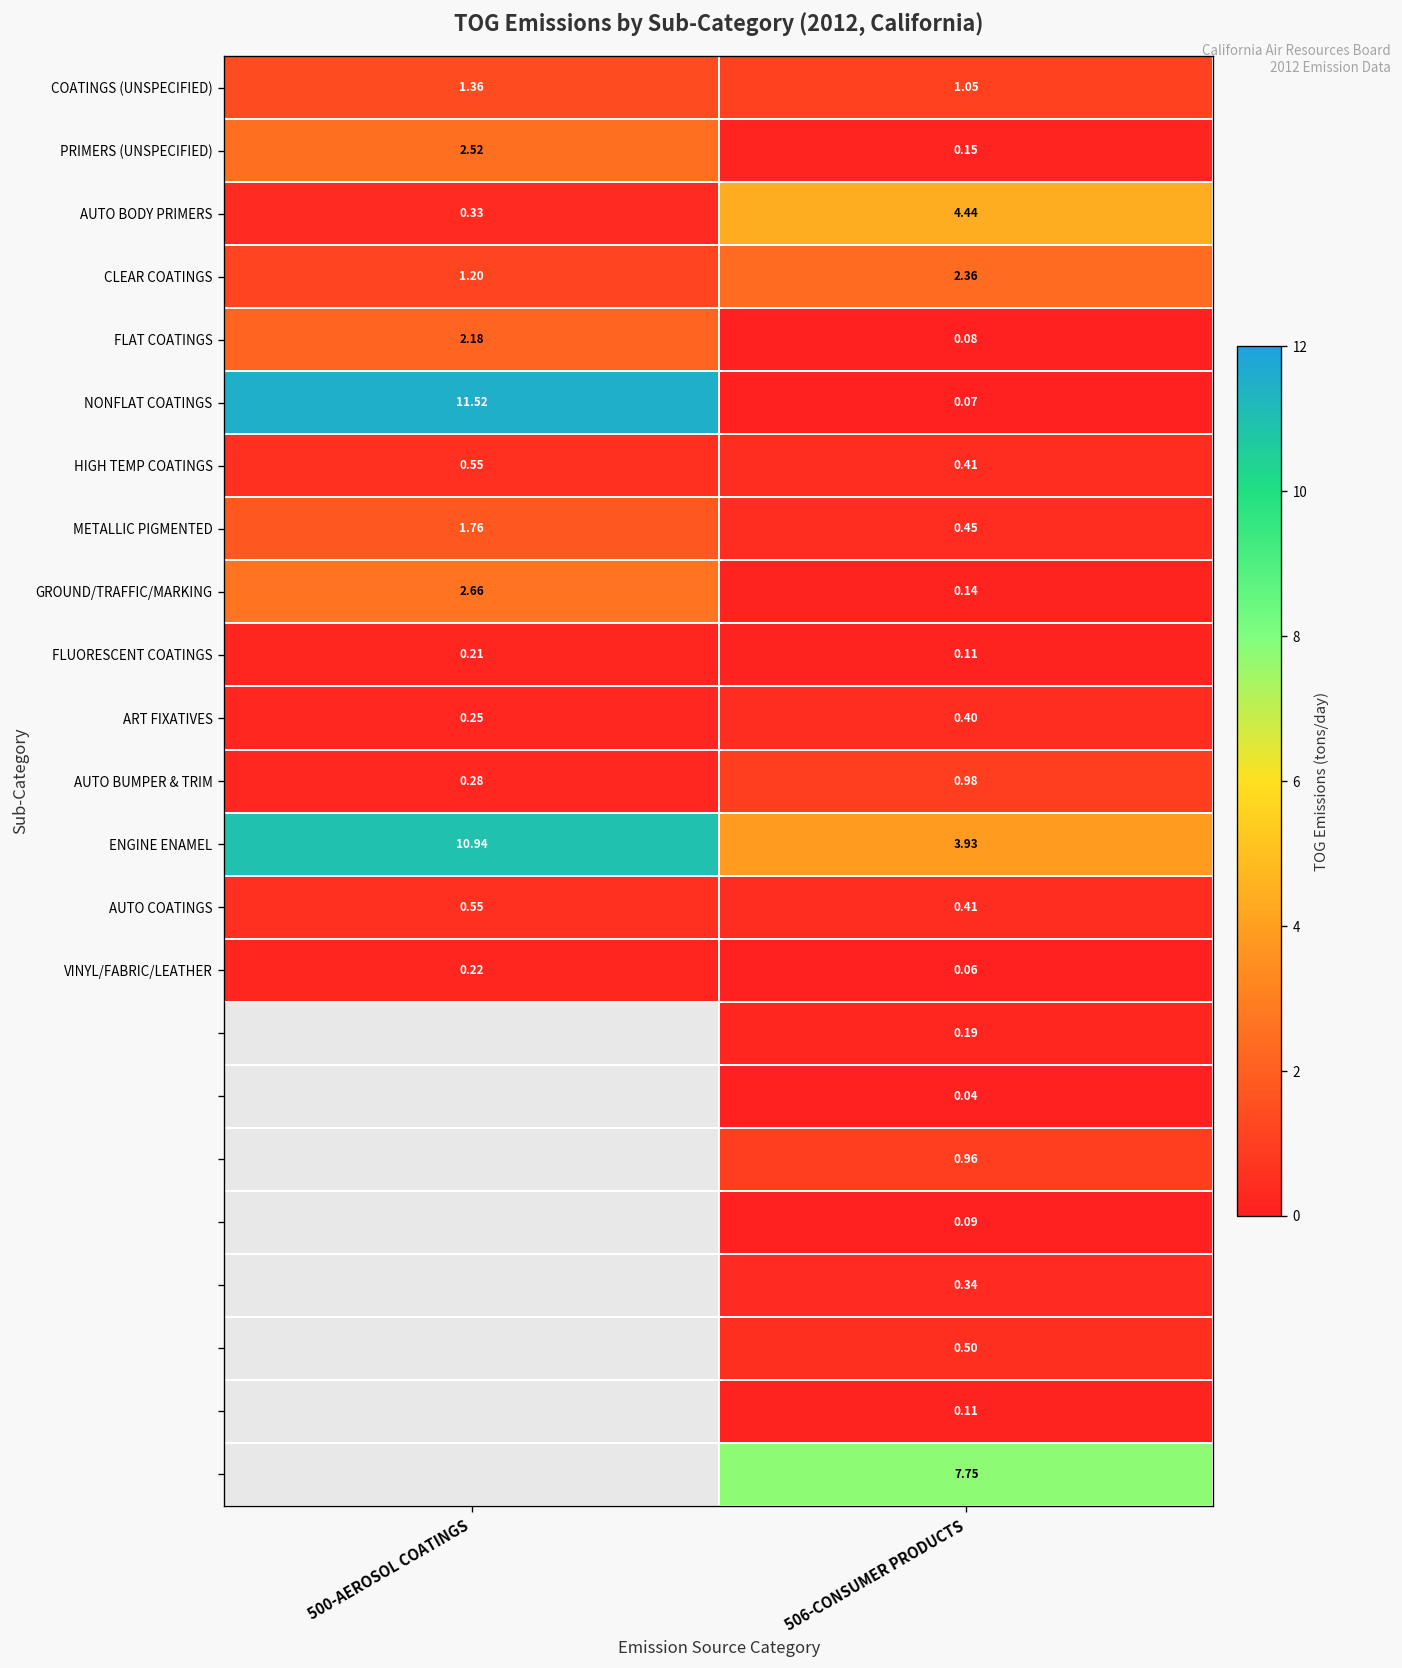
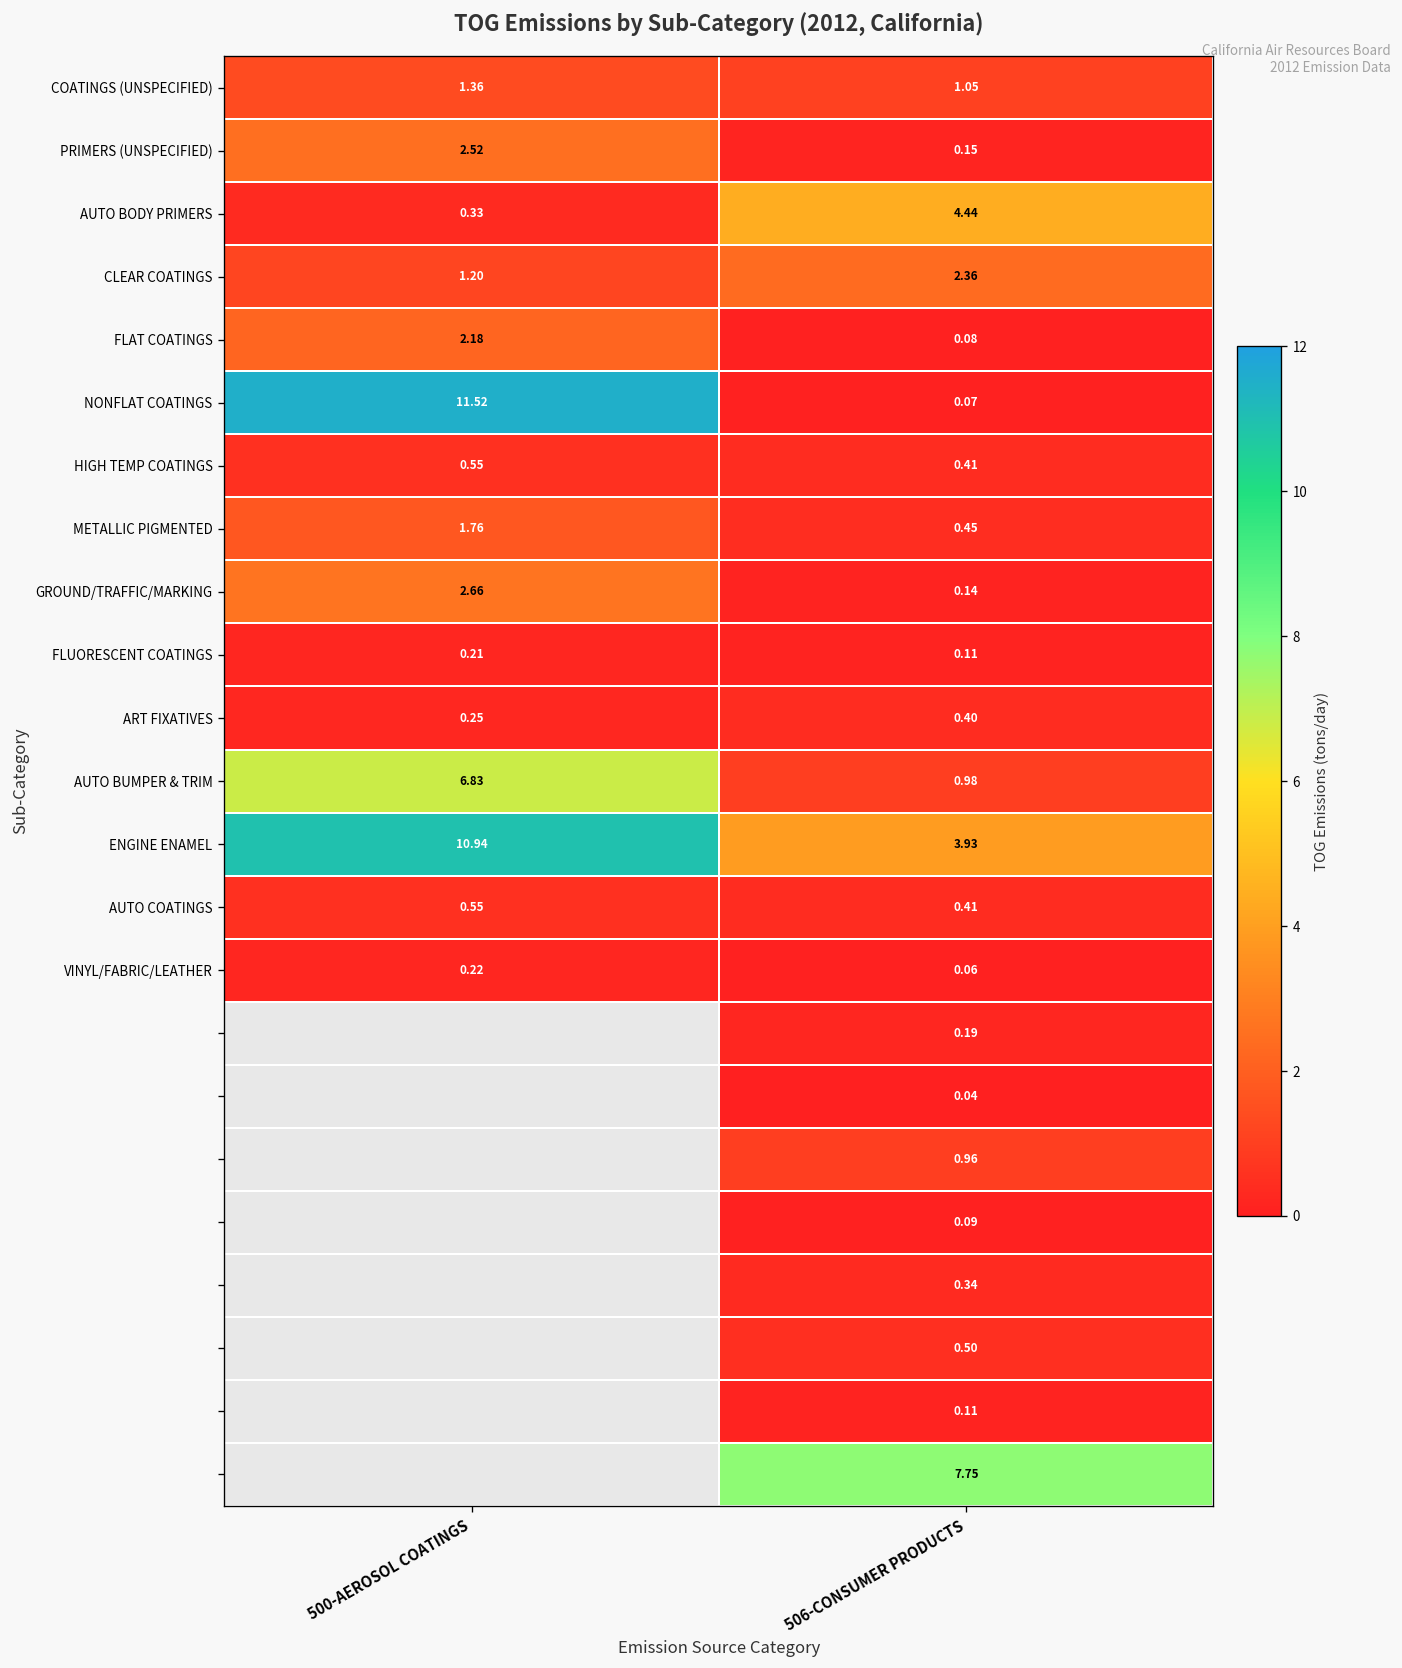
  {
    "COATINGS (UNSPECIFIED)": {
      "500-AEROSOL COATINGS": 1.36,
      "506-CONSUMER PRODUCTS": 1.05
    },
    "PRIMERS (UNSPECIFIED)": {
      "500-AEROSOL COATINGS": 2.52,
      "506-CONSUMER PRODUCTS": 0.15
    },
    "AUTO BODY PRIMERS": {
      "500-AEROSOL COATINGS": 0.33,
      "506-CONSUMER PRODUCTS": 4.44
    },
    "CLEAR COATINGS": {
      "500-AEROSOL COATINGS": 1.20,
      "506-CONSUMER PRODUCTS": 2.36
    },
    "FLAT COATINGS": {
      "500-AEROSOL COATINGS": 2.18,
      "506-CONSUMER PRODUCTS": 0.08
    },
    "NONFLAT COATINGS": {
      "500-AEROSOL COATINGS": 11.52,
      "506-CONSUMER PRODUCTS": 0.07
    },
    "HIGH TEMP COATINGS": {
      "500-AEROSOL COATINGS": 0.55,
      "506-CONSUMER PRODUCTS": 0.41
    },
    "METALLIC PIGMENTED": {
      "500-AEROSOL COATINGS": 1.76,
      "506-CONSUMER PRODUCTS": 0.45
    },
    "GROUND/TRAFFIC/MARKING": {
      "500-AEROSOL COATINGS": 2.66,
      "506-CONSUMER PRODUCTS": 0.14
    },
    "FLUORESCENT COATINGS": {
      "500-AEROSOL COATINGS": 0.21,
      "506-CONSUMER PRODUCTS": 0.11
    },
    "ART FIXATIVES": {
      "500-AEROSOL COATINGS": 0.25,
      "506-CONSUMER PRODUCTS": 0.40
    },
    "AUTO BUMPER & TRIM": {
-     "500-AEROSOL COATINGS": 0.28,
+     "500-AEROSOL COATINGS": 6.83,
      "506-CONSUMER PRODUCTS": 0.98
    },
    "ENGINE ENAMEL": {
      "500-AEROSOL COATINGS": 10.94,
      "506-CONSUMER PRODUCTS": 3.93
    },
    "AUTO COATINGS": {
      "500-AEROSOL COATINGS": 0.55,
      "506-CONSUMER PRODUCTS": 0.41
    },
    "VINYL/FABRIC/LEATHER": {
      "500-AEROSOL COATINGS": 0.22,
      "506-CONSUMER PRODUCTS": 0.06
    }
  }
